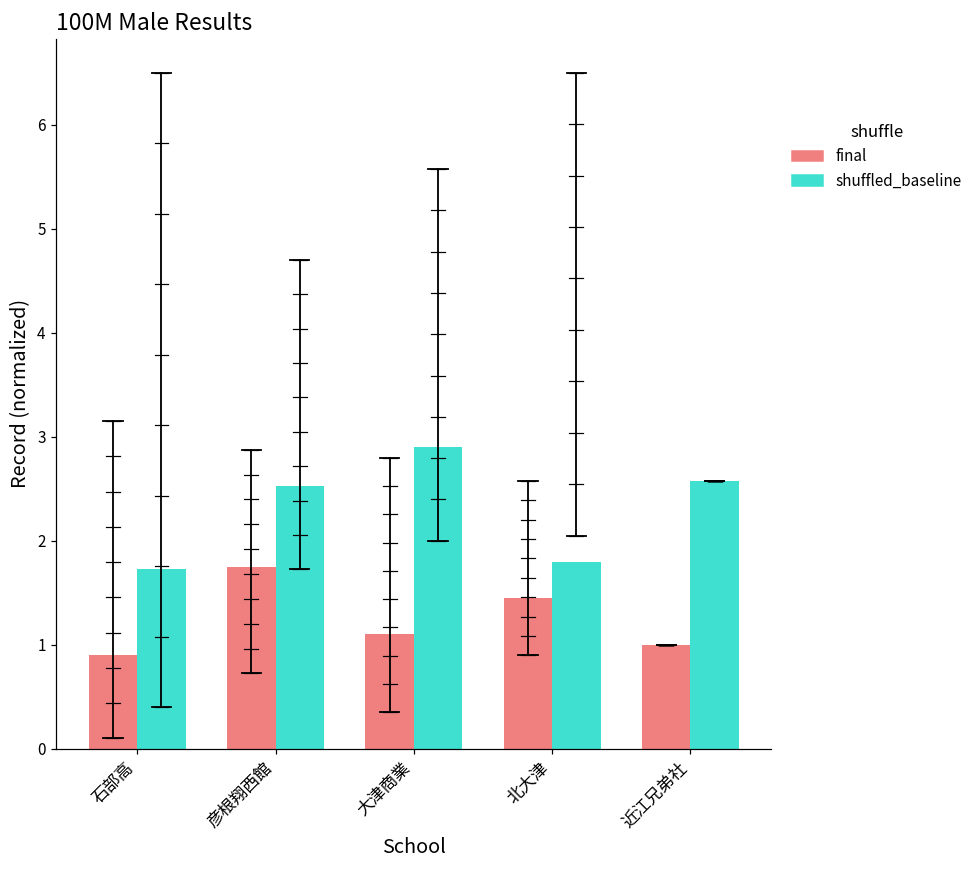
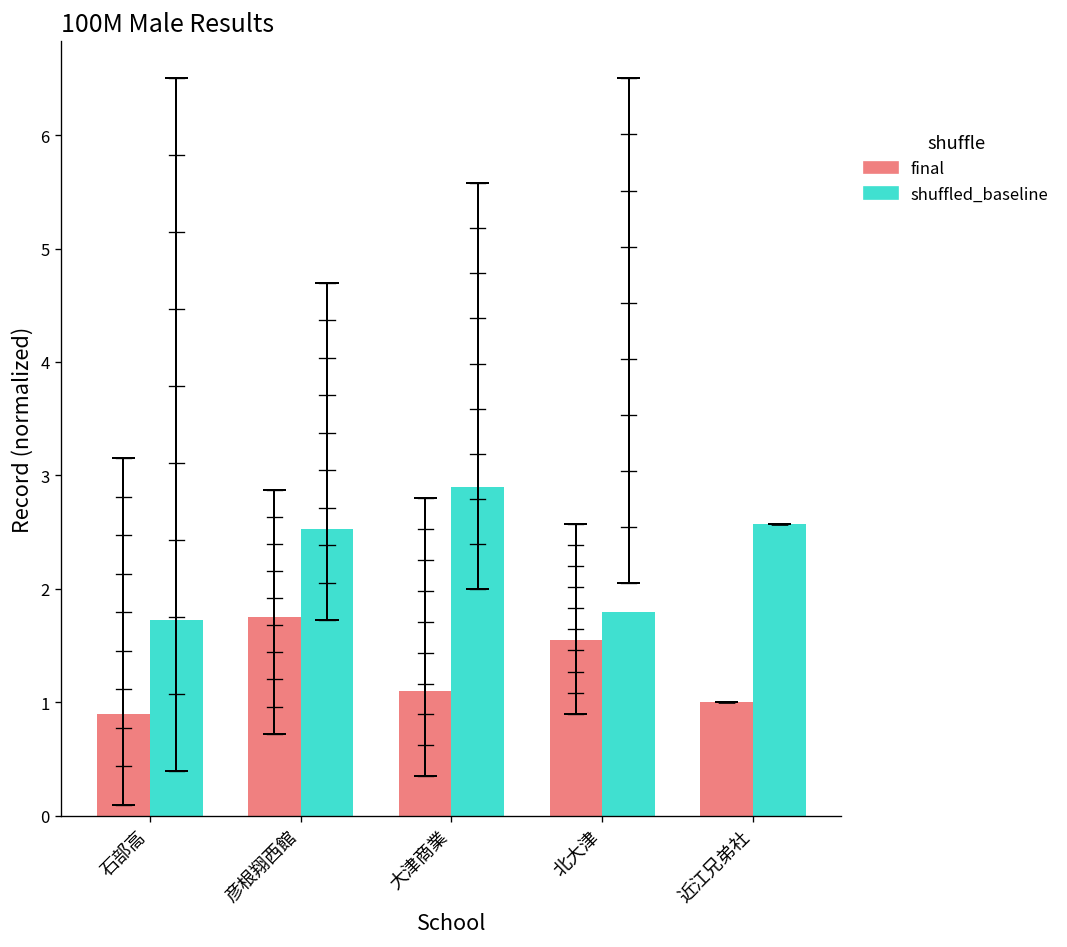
  {
    "final": {
      "石部高": 0.9,
      "彦根翔西館": 1.8,
      "大津商業": 1.1,
-     "北大津": 1.5,
+     "北大津": 1.6,
      "近江兄弟社": 1.0
    },
    "shuffled_baseline": {
      "石部高": 1.7,
      "彦根翔西館": 2.5,
      "大津商業": 2.9,
      "北大津": 1.8,
      "近江兄弟社": 2.6
    }
  }
